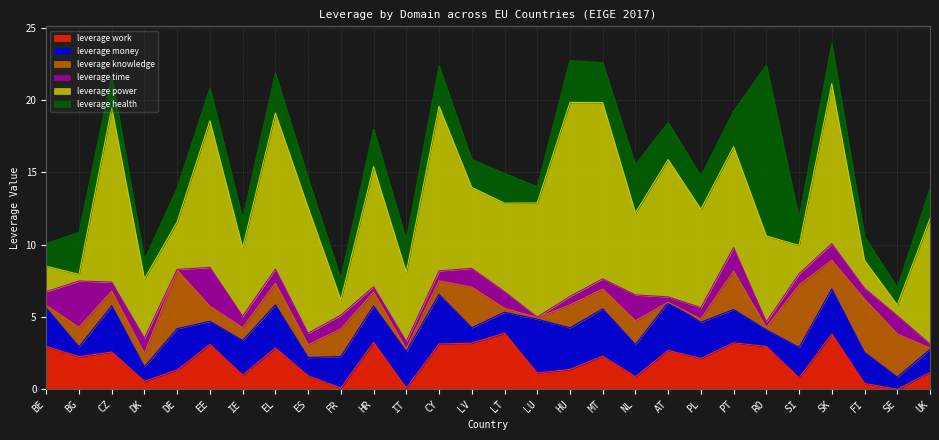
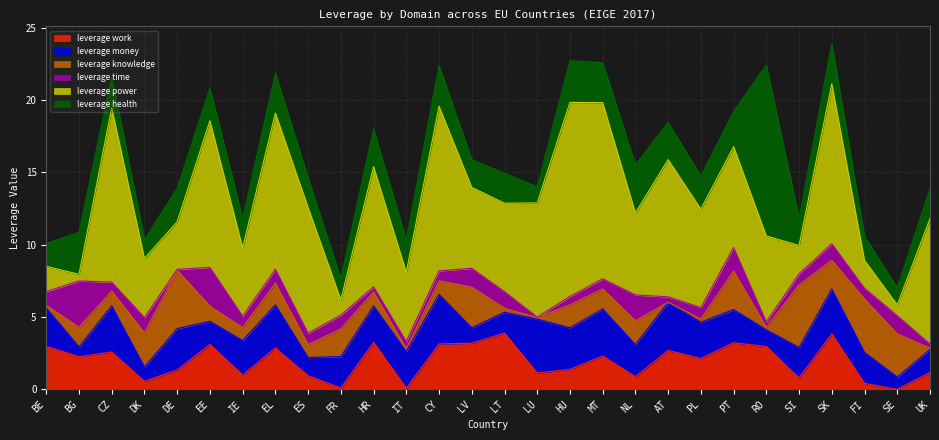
  {
    "leverage work": {
      "BE": 3.0,
      "BG": 2.3,
      "CZ": 2.6,
      "DK": 0.6,
      "DE": 1.3,
      "EE": 3.1,
      "IE": 1.0,
      "EL": 2.9,
      "ES": 0.9,
      "FR": 0.1,
      "HR": 3.2,
      "IT": 0.1,
      "CY": 3.1,
      "LV": 3.2,
      "LT": 3.9,
      "LU": 1.1,
      "HU": 1.4,
      "MT": 2.3,
      "NL": 0.9,
      "AT": 2.7,
      "PL": 2.1,
      "PT": 3.2,
      "RO": 3.0,
      "SI": 0.8,
      "SK": 3.8,
      "FI": 0.4,
      "SE": 0.0,
      "UK": 1.2
    },
    "leverage money": {
      "BE": 2.7,
      "BG": 0.7,
      "CZ": 3.2,
      "DK": 1.0,
      "DE": 2.9,
      "EE": 1.6,
      "IE": 2.4,
      "EL": 3.0,
      "ES": 1.3,
      "FR": 2.2,
      "HR": 2.5,
      "IT": 2.5,
      "CY": 3.4,
      "LV": 1.1,
      "LT": 1.4,
      "HU": 2.9,
      "MT": 3.3,
      "NL": 2.2,
      "PL": 2.5,
      "PT": 2.3,
      "SI": 2.1,
      "SK": 3.1,
      "FI": 2.1,
      "SE": 0.8
    },
    "leverage knowledge": {
      "BE": 0.2,
      "BG": 1.3,
      "CZ": 1.0,
-     "DK": 0.9,
+     "DK": 2.3,
      "EE": 1.0,
      "IE": 0.9,
      "EL": 1.5,
      "ES": 0.9,
      "FR": 1.9,
      "HR": 1.0,
      "IT": 0.2,
      "CY": 0.9,
      "LV": 2.8,
      "LT": 0.3,
      "HU": 1.6,
      "MT": 1.4,
      "NL": 1.6,
      "PL": 0.2,
      "PT": 2.7,
      "SI": 4.3,
      "SK": 2.0,
      "FI": 3.7,
      "SE": 3.0
    },
    "leverage time": {
      "BE": 0.9,
      "BG": 3.2,
      "CZ": 0.6,
      "DK": 1.1,
      "EE": 2.7,
      "IE": 0.8,
      "EL": 1.0,
      "ES": 0.8,
      "FR": 1.0,
      "HR": 0.4,
      "IT": 0.5,
      "CY": 0.7,
      "LV": 1.3,
      "LT": 1.2,
      "HU": 0.6,
      "MT": 0.7,
      "NL": 1.8,
      "AT": 0.4,
      "PL": 0.8,
      "PT": 1.6,
      "RO": 0.4,
      "SI": 0.8,
      "SK": 1.1,
      "FI": 0.7,
      "SE": 1.3,
      "UK": 0.3
    },
    "leverage power": {
      "BE": 1.7,
      "BG": 0.5,
      "DK": 4.1,
      "DE": 3.3,
      "EE": 10.1,
      "IE": 4.7,
      "EL": 10.8,
      "ES": 8.7,
      "FR": 1.1,
      "HR": 8.3,
      "IT": 4.8,
      "CY": 11.4,
      "LV": 5.6,
      "LT": 6.1,
      "LU": 7.9,
      "HU": 13.4,
      "MT": 12.2,
      "NL": 5.7,
      "AT": 9.5,
      "PL": 6.8,
      "PT": 7.0,
      "RO": 5.9,
      "SI": 2.0,
      "SK": 11.1,
      "FI": 1.9,
      "SE": 0.7,
      "UK": 8.7
    },
    "leverage health": {
      "BE": 1.6,
      "BG": 2.9,
      "DK": 1.3,
      "DE": 2.3,
      "EE": 2.2,
      "IE": 2.0,
      "EL": 2.7,
      "ES": 2.0,
      "FR": 1.5,
      "HR": 2.6,
      "IT": 2.2,
      "CY": 2.8,
      "LV": 1.9,
      "LT": 2.1,
      "LU": 1.1,
      "HU": 2.9,
      "MT": 2.8,
      "NL": 3.3,
      "AT": 2.6,
      "PL": 2.3,
      "PT": 2.4,
      "RO": 11.8,
      "SI": 1.9,
      "SK": 2.8,
      "FI": 1.7,
      "SE": 1.2,
      "UK": 2.1
    }
  }
